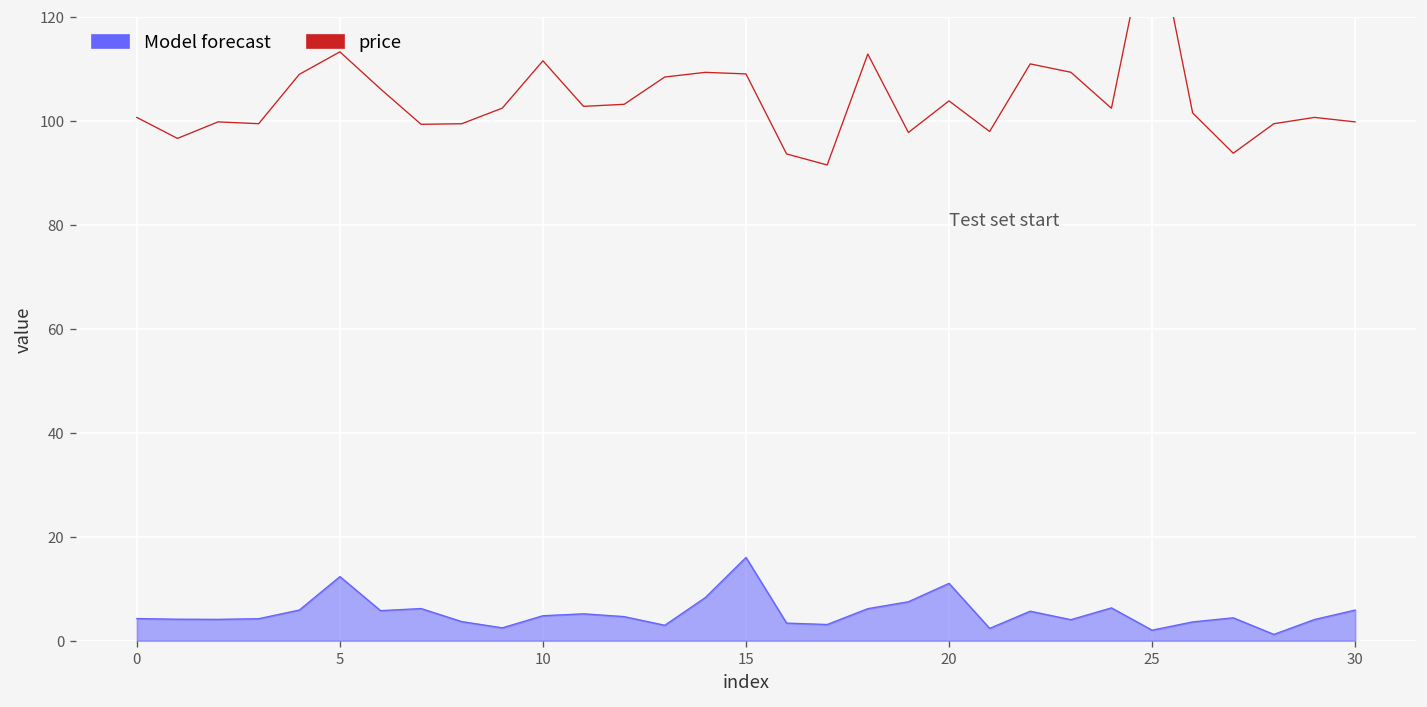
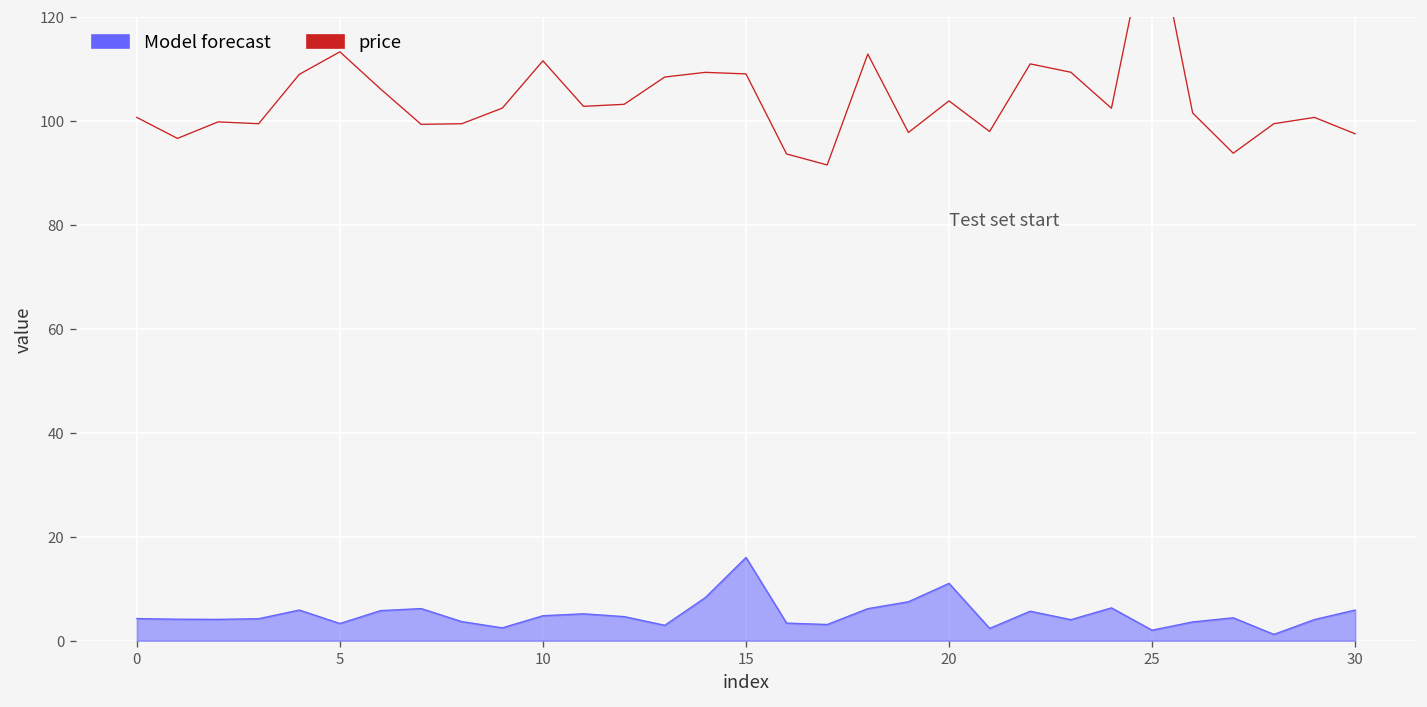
  {
    "Model forecast": {
      "0": 4,
-     "5": 12,
+     "5": 3,
      "10": 5,
      "15": 16,
      "20": 11,
      "25": 2,
      "30": 6
    },
    "price": {
      "0": 101,
      "5": 113,
      "10": 112,
      "15": 109,
      "20": 104,
-     "30": 100
+     "30": 98
    }
  }
